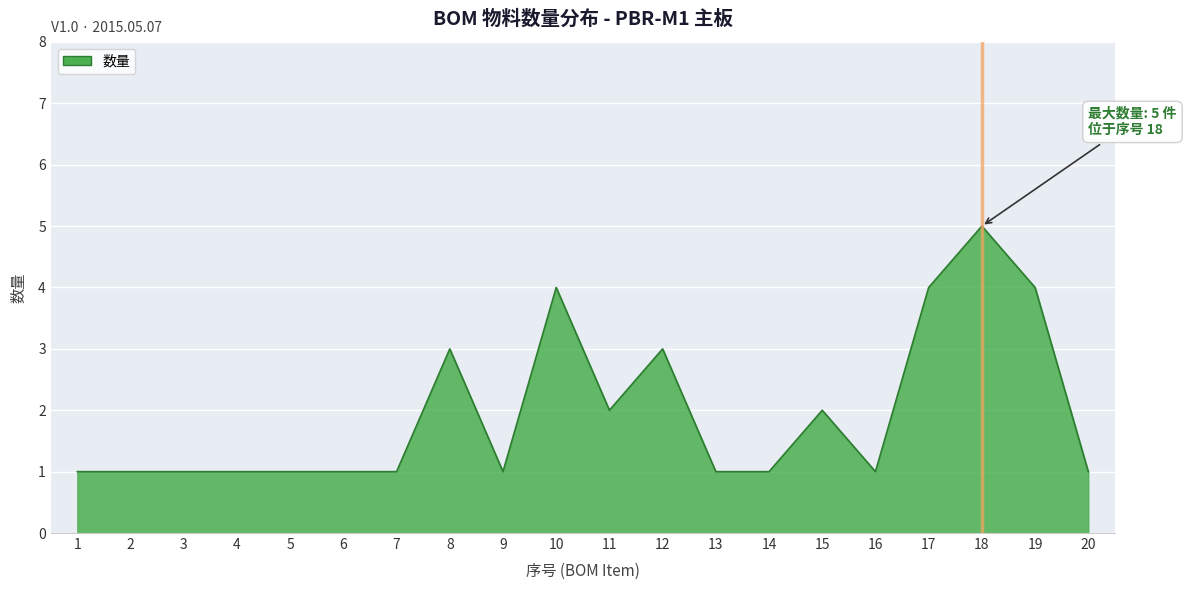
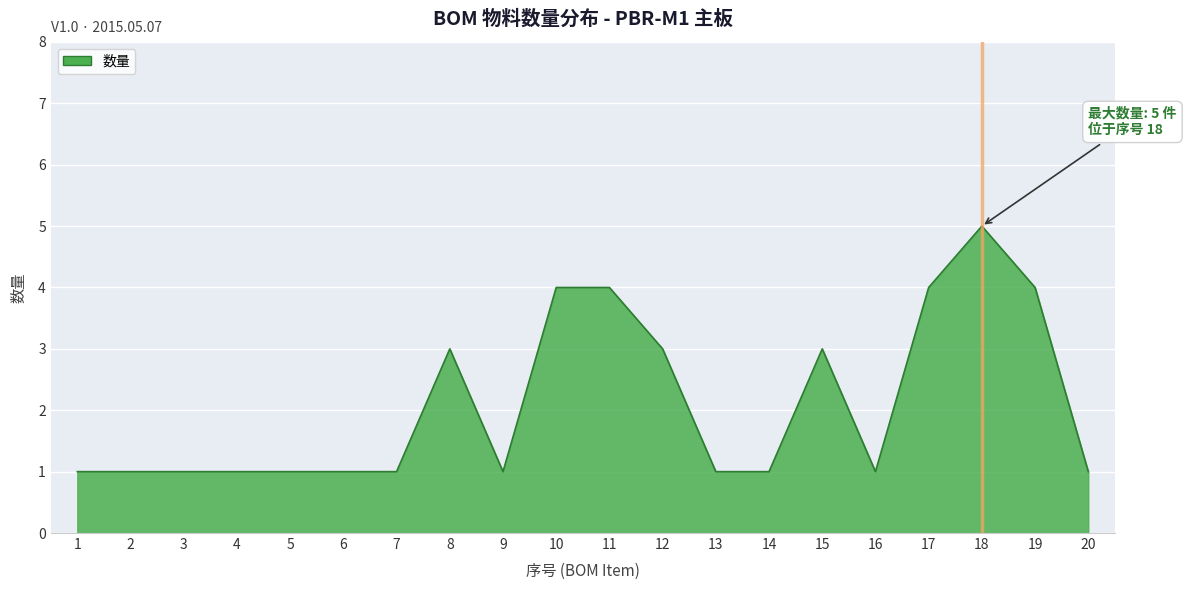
  {
    "1": 1,
    "2": 1,
    "3": 1,
    "4": 1,
    "5": 1,
    "6": 1,
    "7": 1,
    "8": 3,
    "9": 1,
    "10": 4,
-   "11": 2,
+   "11": 4,
    "12": 3,
    "13": 1,
    "14": 1,
-   "15": 2,
+   "15": 3,
    "16": 1,
    "17": 4,
    "19": 4,
    "20": 1
  }
